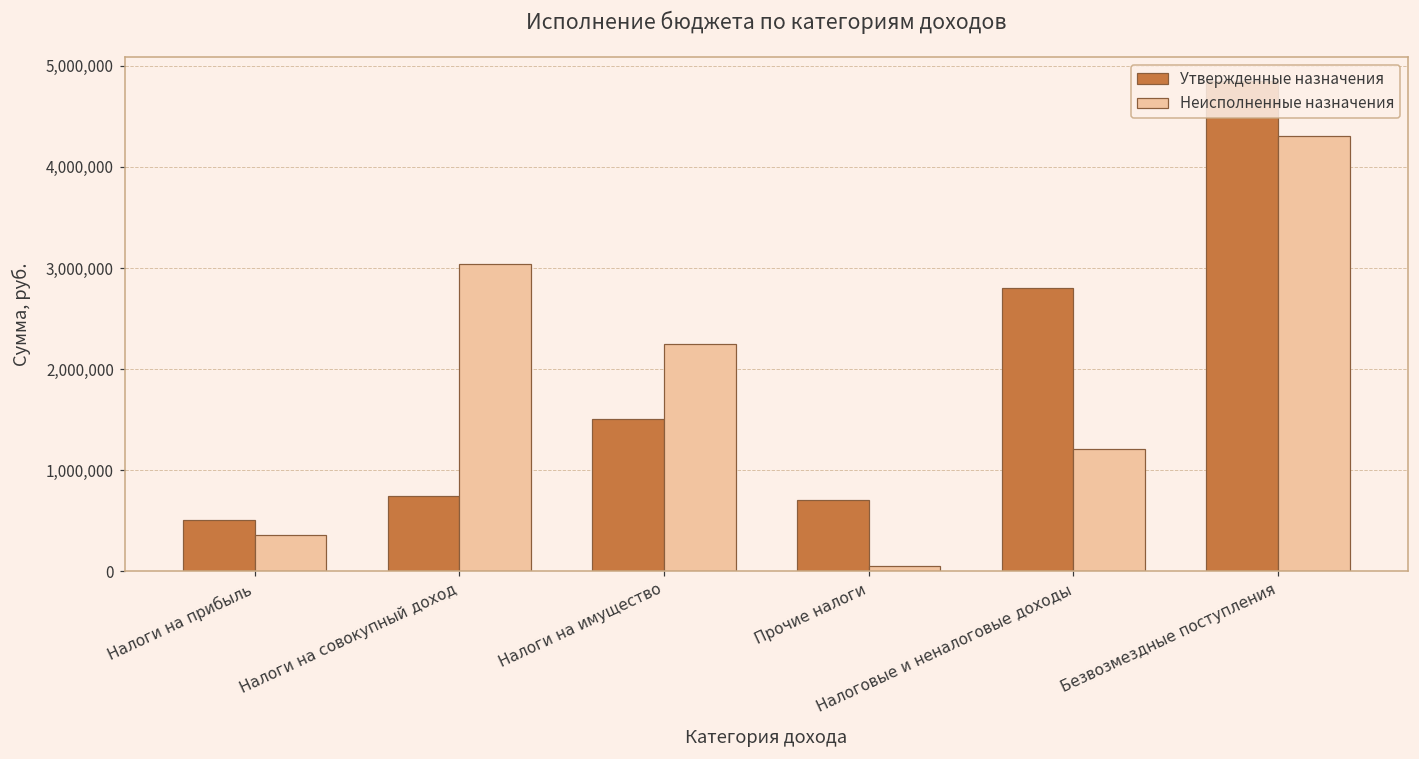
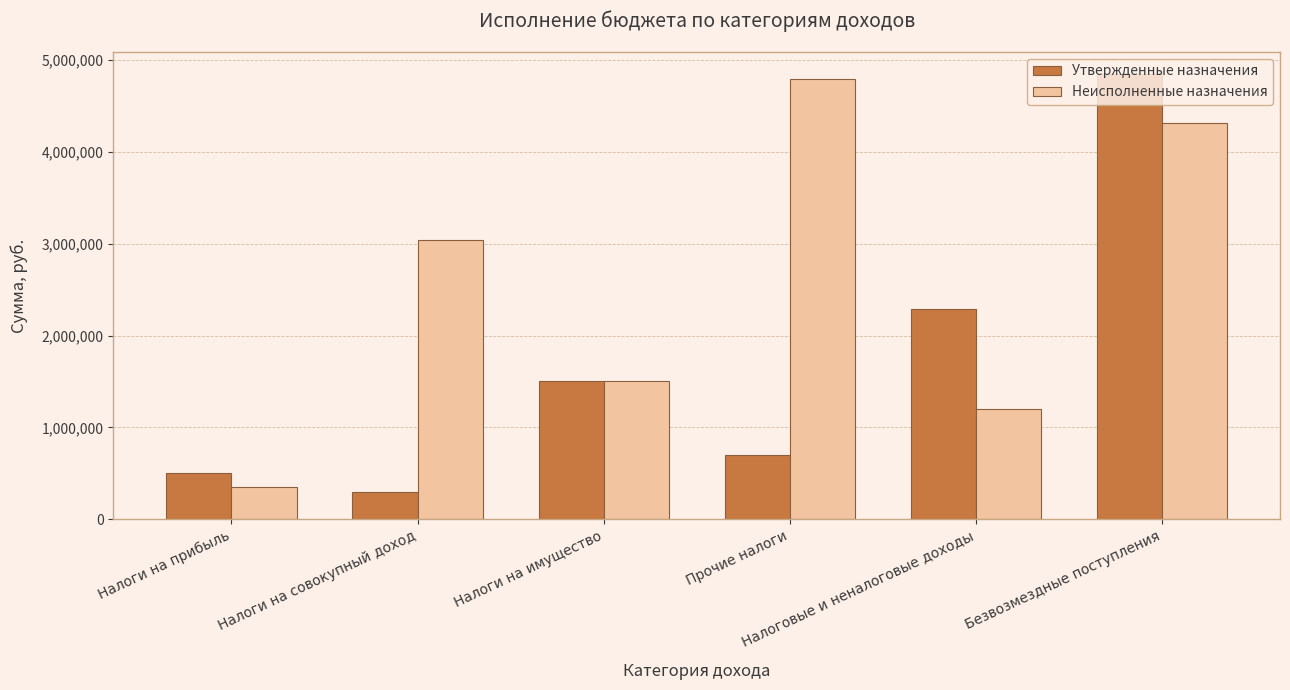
  {
    "Утвержденные назначения": {
      "Налоги на прибыль": "500,000",
-     "Налоги на совокупный доход": "700,000",
+     "Налоги на совокупный доход": "300,000",
      "Налоги на имущество": "1,500,000",
      "Прочие налоги": "700,000",
-     "Налоговые и неналоговые доходы": "2,800,000"
+     "Налоговые и неналоговые доходы": "2,300,000"
    },
    "Неисполненные назначения": {
      "Налоги на прибыль": "400,000",
      "Налоги на совокупный доход": "3,000,000",
-     "Налоги на имущество": "2,300,000",
-     "Прочие налоги": "0",
+     "Налоги на имущество": "1,500,000",
+     "Прочие налоги": "4,800,000",
      "Налоговые и неналоговые доходы": "1,200,000",
      "Безвозмездные поступления": "4,300,000"
    }
  }
